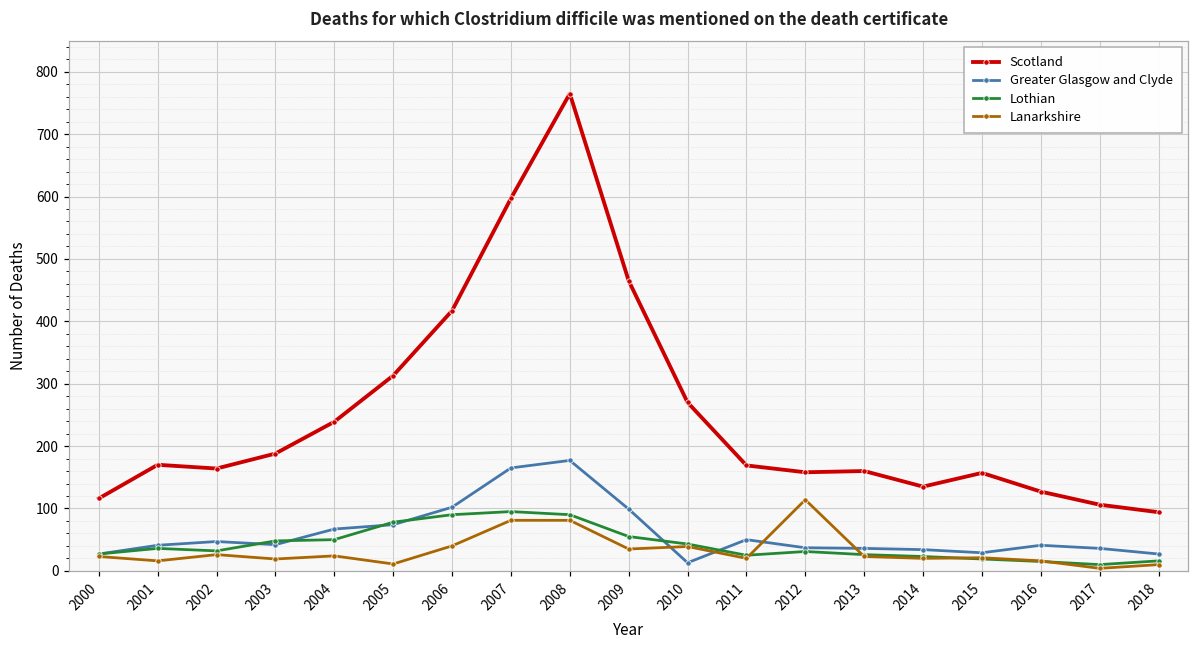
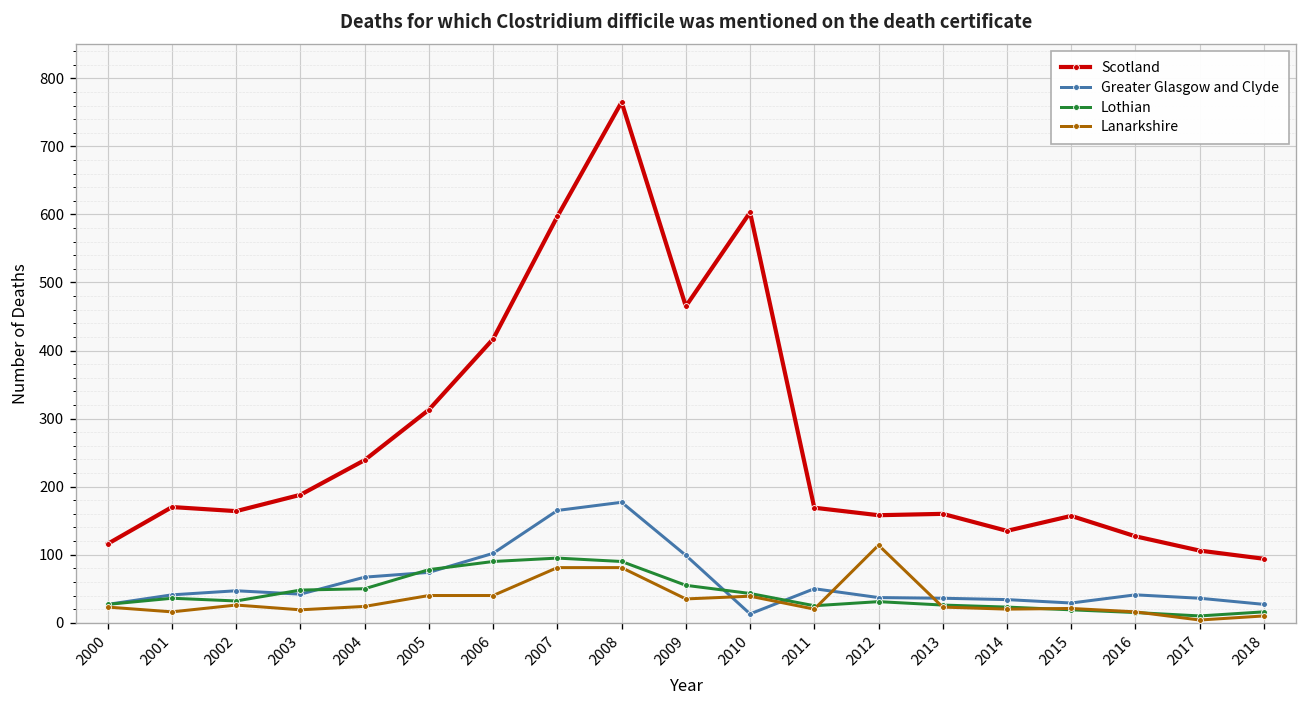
  {
    "Scotland": {
      "2000": 120,
      "2001": 170,
      "2002": 160,
      "2003": 190,
      "2004": 240,
      "2005": 310,
      "2006": 420,
      "2007": 600,
      "2008": 770,
      "2009": 470,
-     "2010": 270,
+     "2010": 600,
      "2011": 170,
      "2012": 160,
      "2013": 160,
      "2014": 140,
      "2015": 160,
      "2016": 130,
      "2017": 110,
      "2018": 90
    },
    "Greater Glasgow and Clyde": {
      "2001": 40,
      "2002": 50,
      "2003": 40,
      "2004": 70,
      "2006": 100,
      "2007": 170,
      "2008": 180,
      "2009": 100,
      "2010": 10,
      "2011": 50,
      "2012": 40,
      "2013": 40,
      "2014": 30,
      "2015": 30,
      "2016": 40,
      "2017": 40,
      "2018": 30
    },
    "Lothian": {
      "2001": 40,
      "2002": 30,
      "2003": 50,
      "2004": 50,
      "2006": 90,
      "2007": 100,
      "2008": 90,
      "2009": 60,
      "2011": 30,
      "2012": 30,
      "2017": 10,
      "2018": 20
    },
    "Lanarkshire": {
      "2001": 20,
      "2002": 30,
      "2003": 20,
      "2004": 20,
-     "2005": 10,
+     "2005": 40,
      "2006": 40,
      "2007": 80,
      "2008": 80,
      "2009": 40,
      "2011": 20,
      "2012": 110,
      "2017": 0,
      "2018": 10
    }
  }
